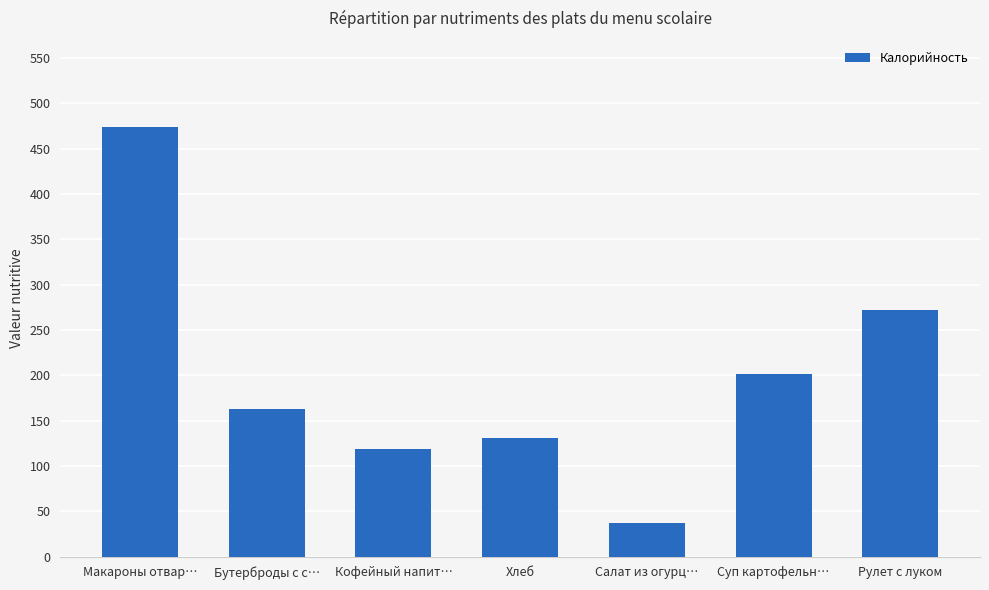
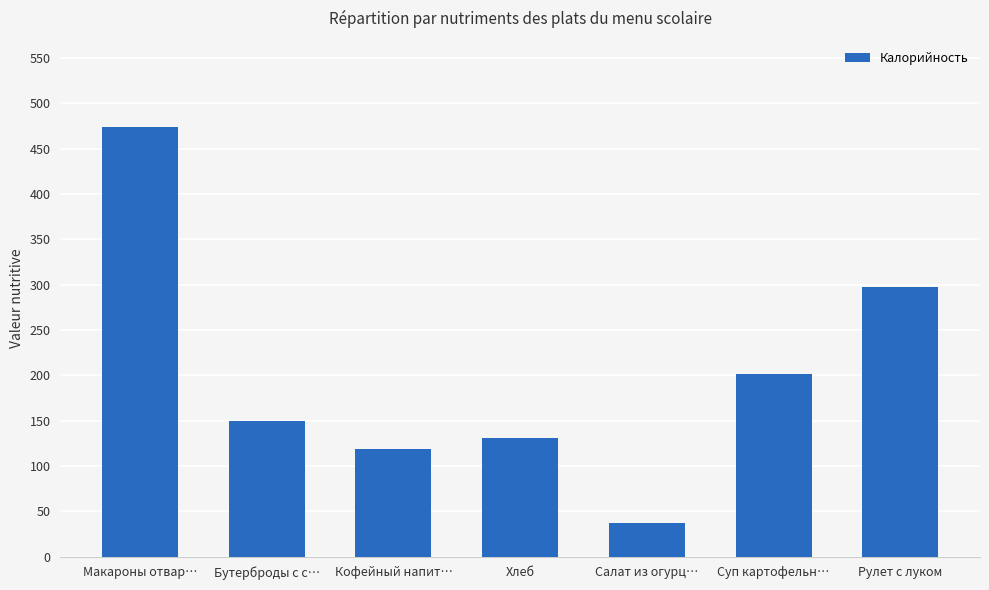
  {
    "Макароны отвар…": 470,
-   "Бутерброды с с…": 160,
+   "Бутерброды с с…": 150,
    "Кофейный напит…": 120,
    "Хлеб": 130,
    "Салат из огурц…": 40,
    "Суп картофельн…": 200,
-   "Рулет с луком": 270
+   "Рулет с луком": 300
  }
